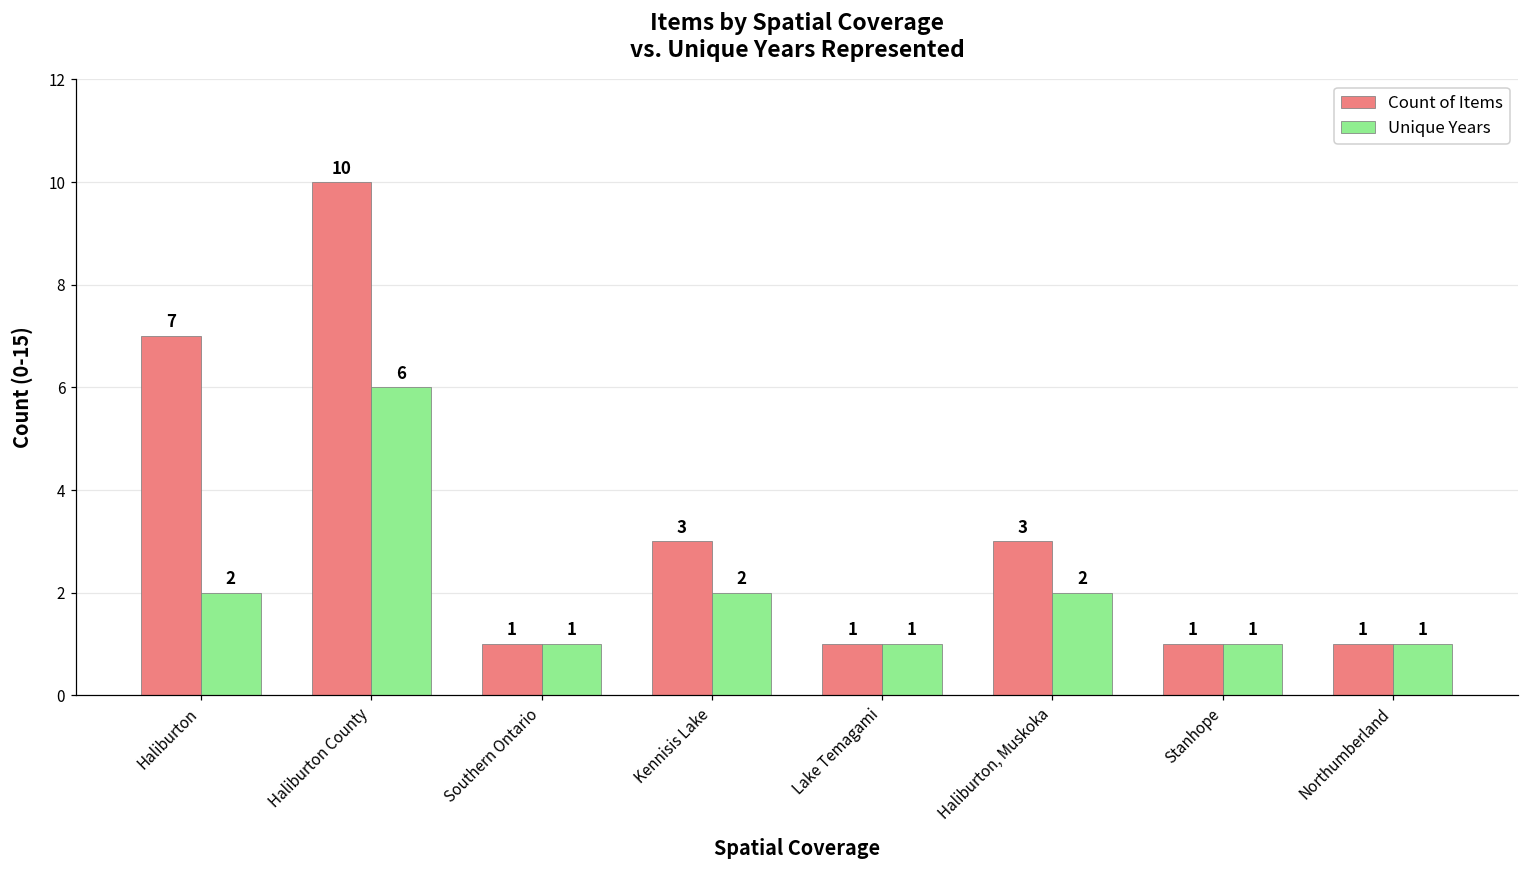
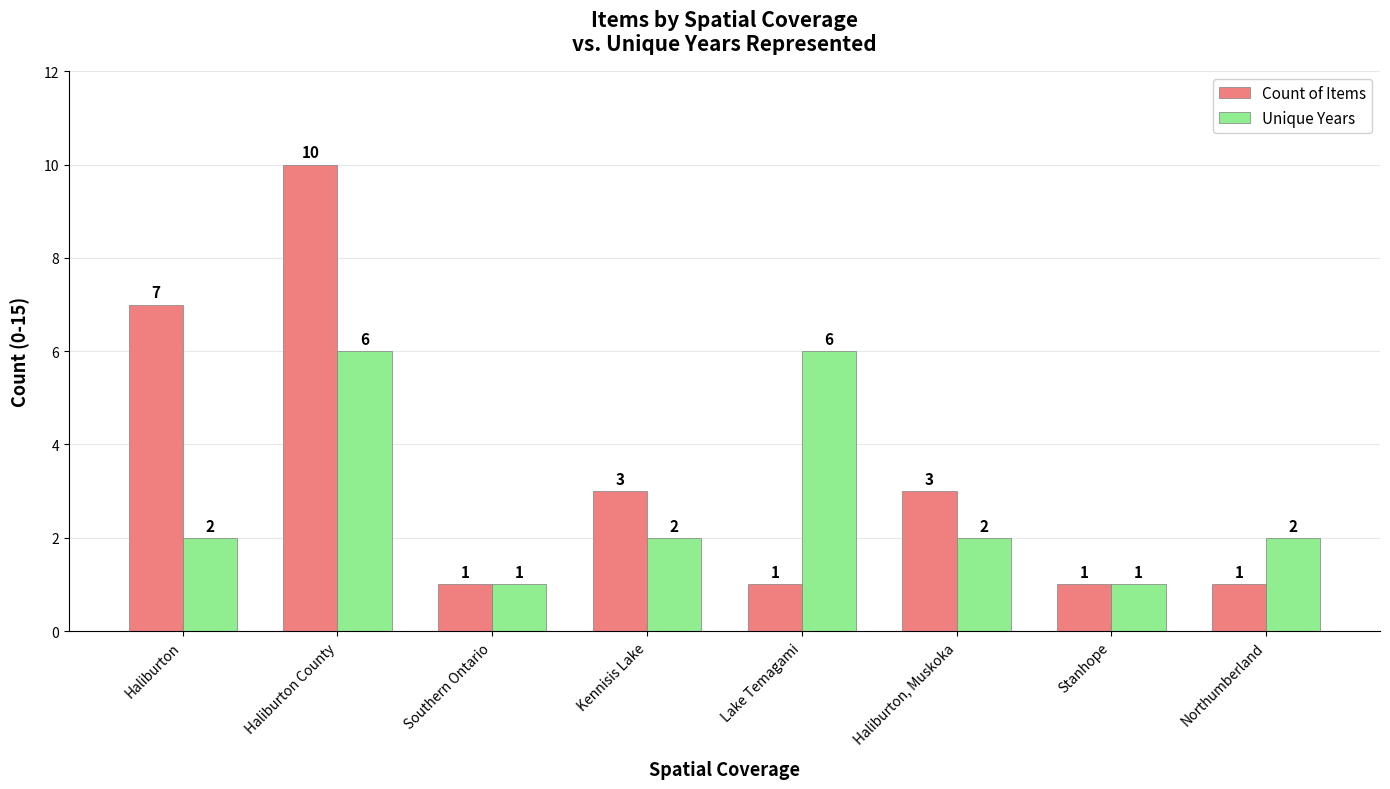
  {
    "Count of Items": {
      "Haliburton": 7,
      "Haliburton County": 10,
      "Southern Ontario": 1,
      "Kennisis Lake": 3,
      "Lake Temagami": 1,
      "Haliburton, Muskoka": 3,
      "Stanhope": 1,
      "Northumberland": 1
    },
    "Unique Years": {
      "Haliburton": 2,
      "Haliburton County": 6,
      "Southern Ontario": 1,
      "Kennisis Lake": 2,
-     "Lake Temagami": 1,
+     "Lake Temagami": 6,
      "Haliburton, Muskoka": 2,
      "Stanhope": 1,
-     "Northumberland": 1
+     "Northumberland": 2
    }
  }
